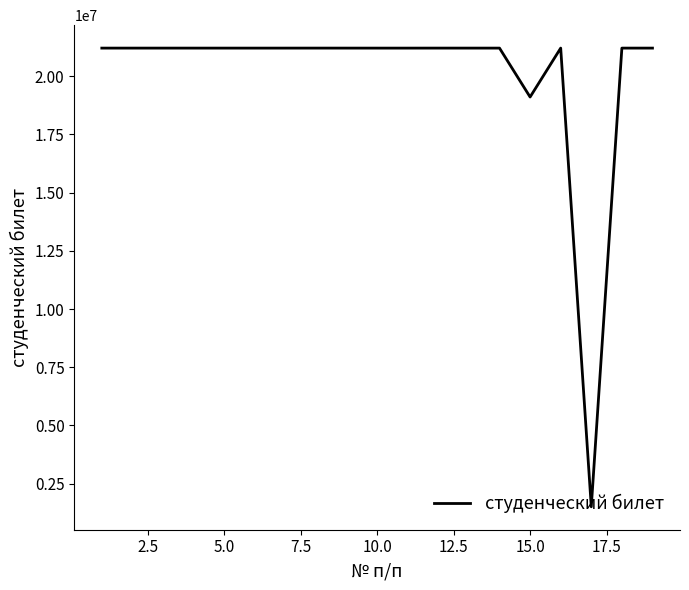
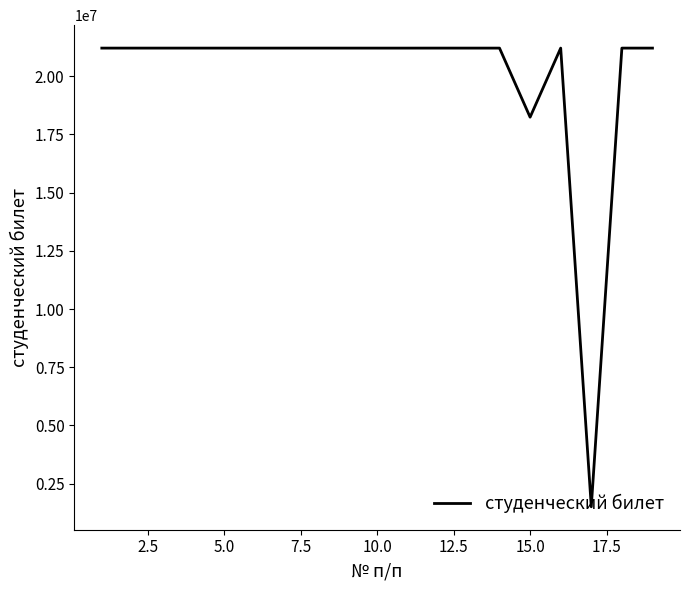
  {
    "5.0": 21200000,
    "10.0": 21200000,
-   "15.0": 19100000
+   "15.0": 18200000
  }
